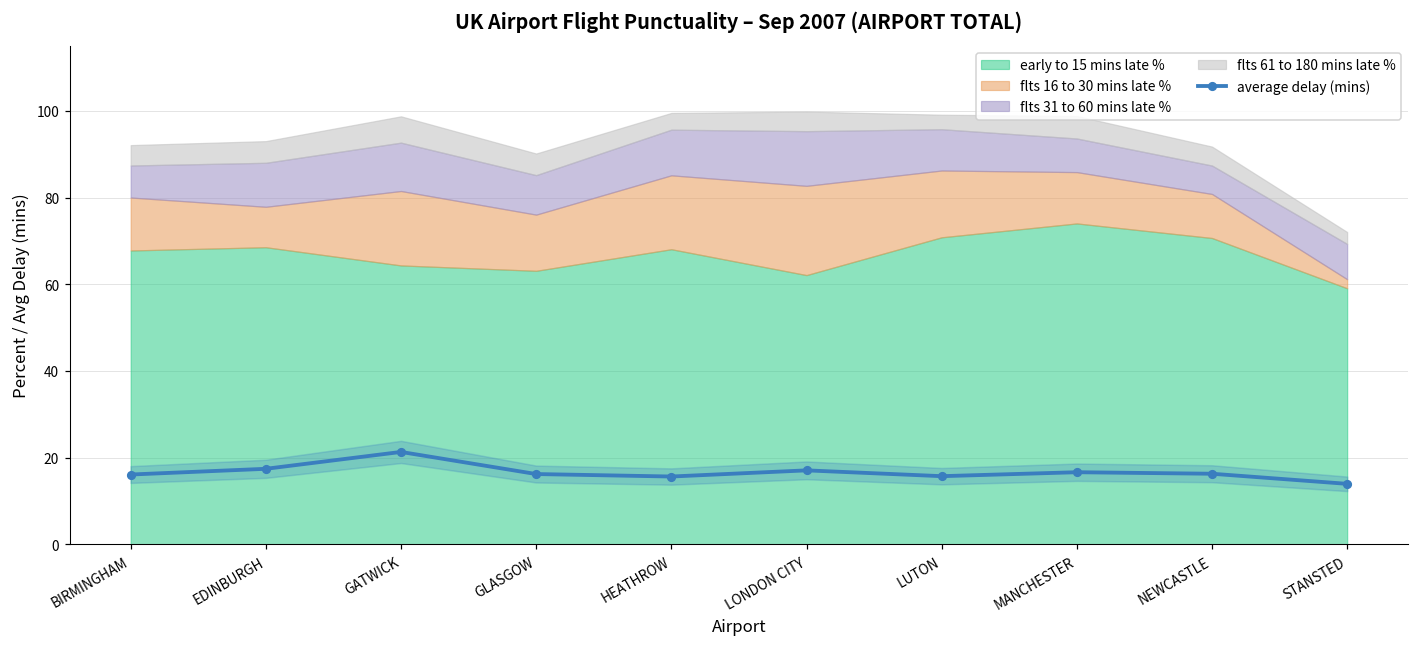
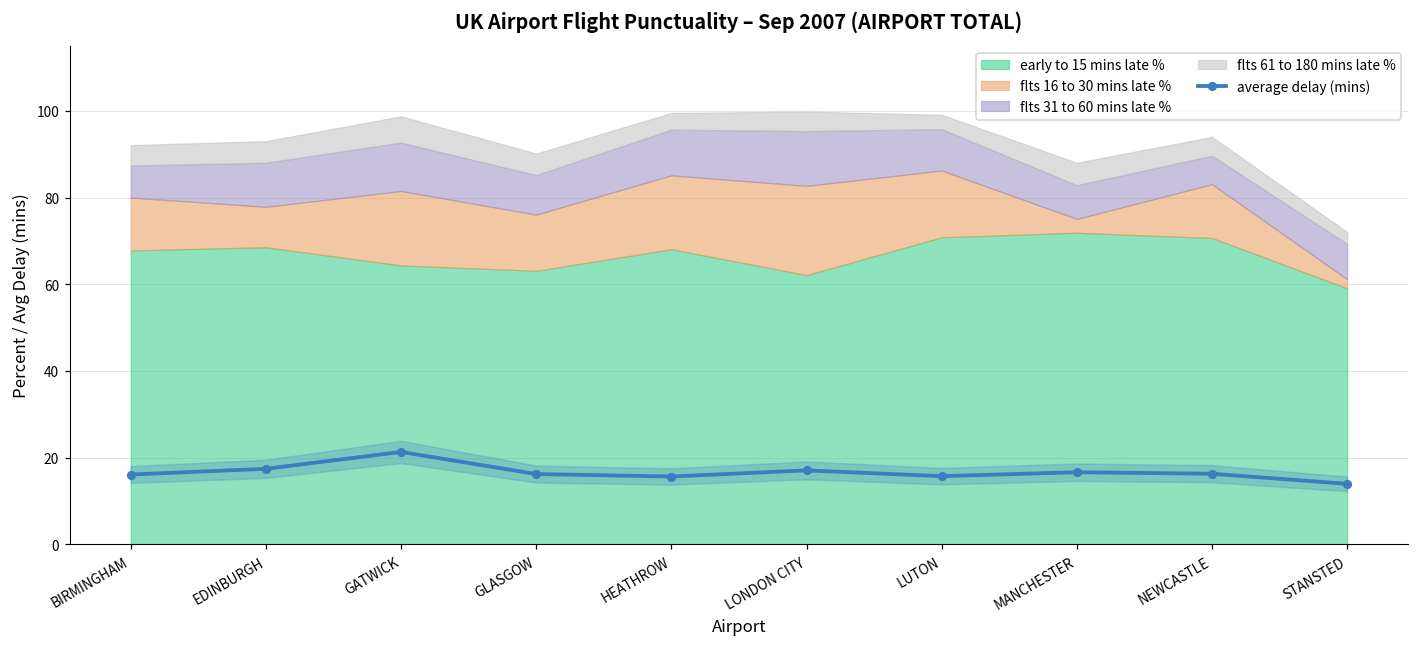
  {
    "early to 15 mins late %": {
      "BIRMINGHAM": 68,
      "EDINBURGH": 69,
      "GATWICK": 64,
      "GLASGOW": 63,
      "HEATHROW": 68,
      "LONDON CITY": 62,
      "LUTON": 71,
-     "MANCHESTER": 74,
+     "MANCHESTER": 72,
      "NEWCASTLE": 71,
      "STANSTED": 59
    },
    "flts 16 to 30 mins late %": {
      "BIRMINGHAM": 12,
      "EDINBURGH": 9,
      "GATWICK": 17,
      "GLASGOW": 13,
      "HEATHROW": 17,
      "LONDON CITY": 21,
      "LUTON": 15,
-     "MANCHESTER": 12,
-     "NEWCASTLE": 10,
+     "MANCHESTER": 3,
+     "NEWCASTLE": 12,
      "STANSTED": 2
    }
  }
